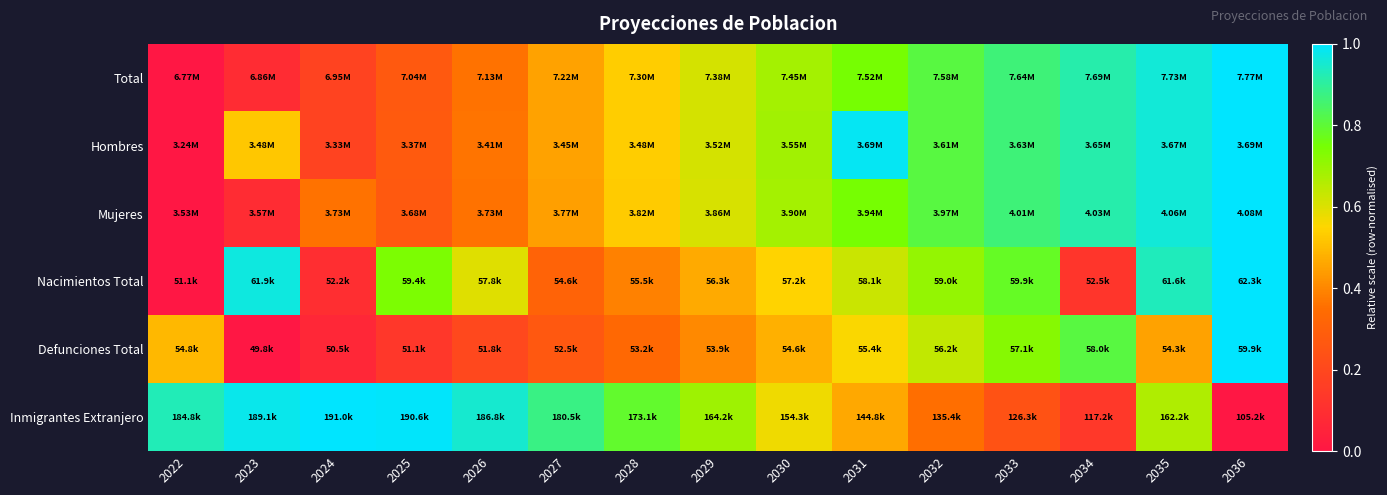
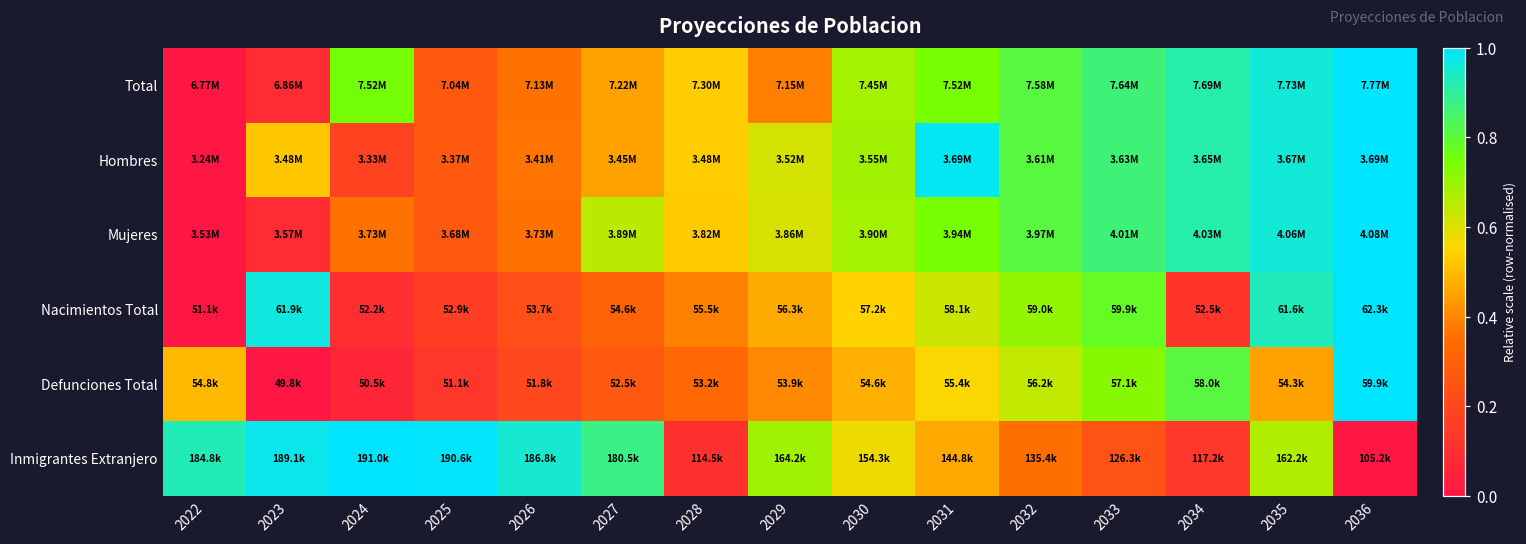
  {
    "Total": {
      "2022": "6.77M",
      "2023": "6.86M",
-     "2024": "6.95M",
+     "2024": "7.52M",
      "2025": "7.04M",
      "2026": "7.13M",
      "2027": "7.22M",
      "2028": "7.30M",
-     "2029": "7.38M",
+     "2029": "7.15M",
      "2030": "7.45M",
      "2031": "7.52M",
      "2032": "7.58M",
      "2033": "7.64M",
      "2034": "7.69M",
      "2035": "7.73M",
      "2036": "7.77M"
    },
    "Hombres": {
      "2022": "3.24M",
      "2023": "3.48M",
      "2024": "3.33M",
      "2025": "3.37M",
      "2026": "3.41M",
      "2027": "3.45M",
      "2028": "3.48M",
      "2029": "3.52M",
      "2030": "3.55M",
      "2031": "3.69M",
      "2032": "3.61M",
      "2033": "3.63M",
      "2034": "3.65M",
      "2035": "3.67M",
      "2036": "3.69M"
    },
    "Mujeres": {
      "2022": "3.53M",
      "2023": "3.57M",
      "2024": "3.73M",
      "2025": "3.68M",
      "2026": "3.73M",
-     "2027": "3.77M",
+     "2027": "3.89M",
      "2028": "3.82M",
      "2029": "3.86M",
      "2030": "3.90M",
      "2031": "3.94M",
      "2032": "3.97M",
      "2033": "4.01M",
      "2034": "4.03M",
      "2035": "4.06M",
      "2036": "4.08M"
    },
    "Nacimientos Total": {
      "2022": "51.1k",
      "2023": "61.9k",
      "2024": "52.2k",
-     "2025": "59.4k",
-     "2026": "57.8k",
+     "2025": "52.9k",
+     "2026": "53.7k",
      "2027": "54.6k",
      "2028": "55.5k",
      "2029": "56.3k",
      "2030": "57.2k",
      "2031": "58.1k",
      "2032": "59.0k",
      "2033": "59.9k",
      "2034": "52.5k",
      "2035": "61.6k",
      "2036": "62.3k"
    },
    "Defunciones Total": {
      "2022": "54.8k",
      "2023": "49.8k",
      "2024": "50.5k",
      "2025": "51.1k",
      "2026": "51.8k",
      "2027": "52.5k",
      "2028": "53.2k",
      "2029": "53.9k",
      "2030": "54.6k",
      "2031": "55.4k",
      "2032": "56.2k",
      "2033": "57.1k",
      "2034": "58.0k",
      "2035": "54.3k",
      "2036": "59.9k"
    },
    "Inmigrantes Extranjero": {
      "2022": "184.8k",
      "2023": "189.1k",
      "2024": "191.0k",
      "2025": "190.6k",
      "2026": "186.8k",
      "2027": "180.5k",
-     "2028": "173.1k",
+     "2028": "114.5k",
      "2029": "164.2k",
      "2030": "154.3k",
      "2031": "144.8k",
      "2032": "135.4k",
      "2033": "126.3k",
      "2034": "117.2k",
      "2035": "162.2k",
      "2036": "105.2k"
    }
  }
